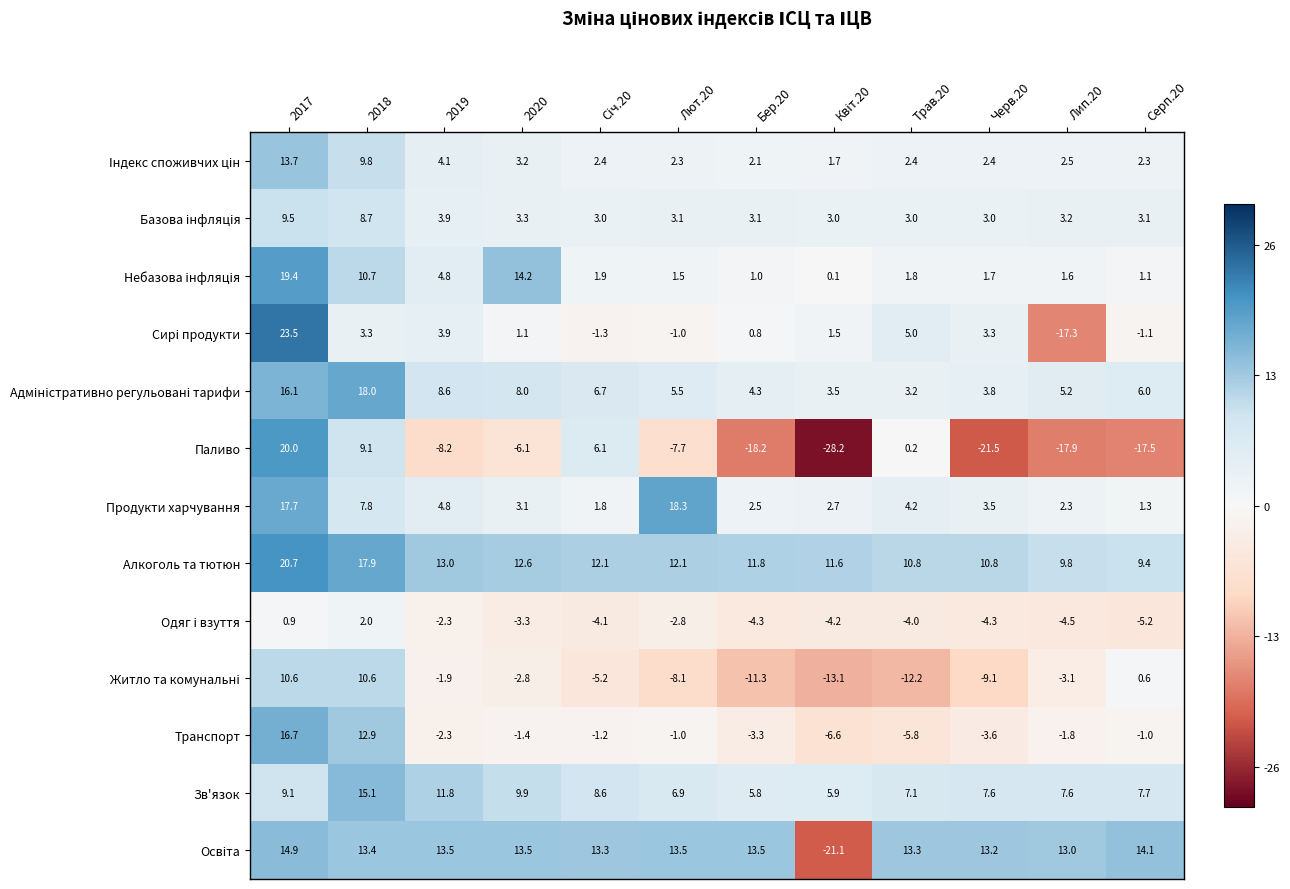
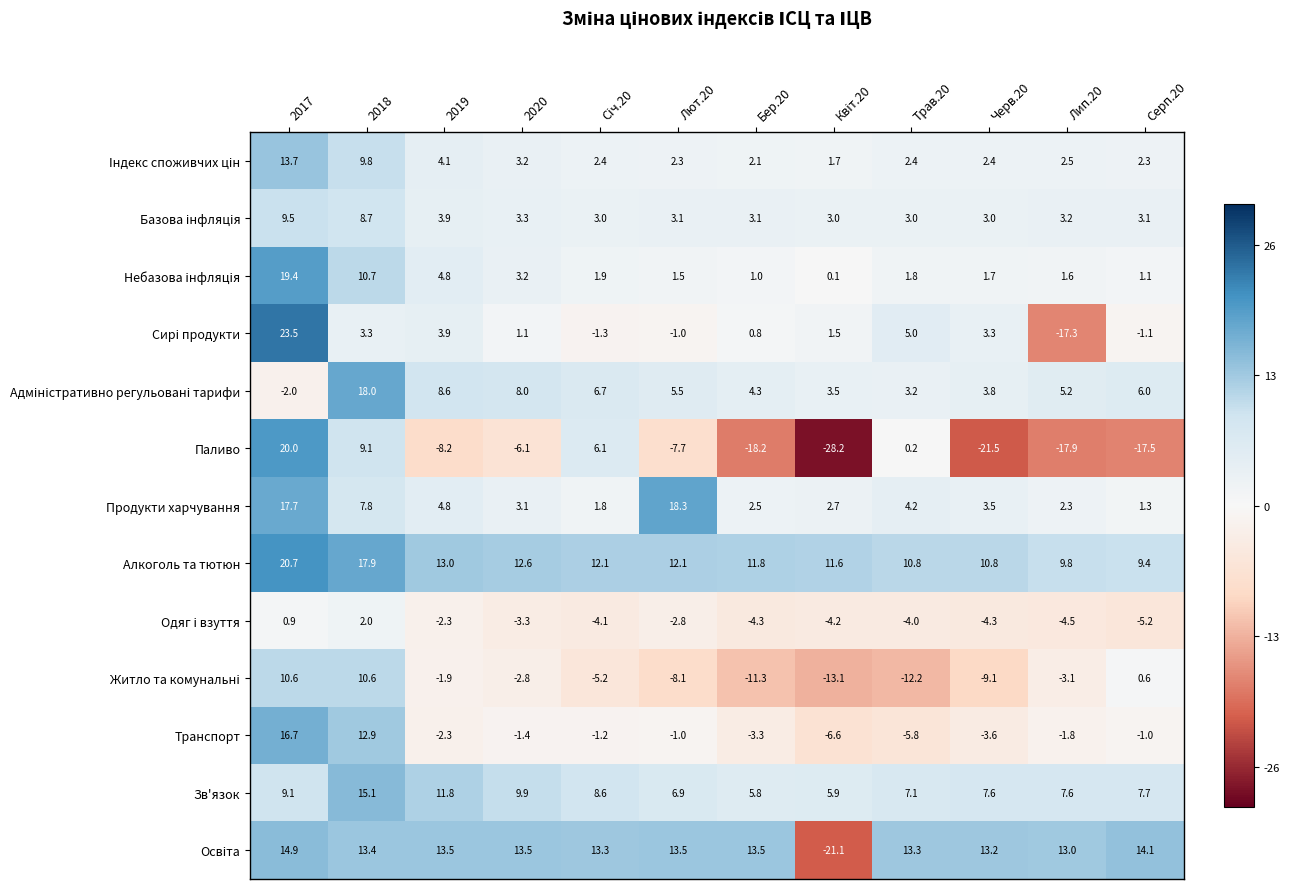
  {
    "Індекс споживчих цін": {
      "2017": 13.7,
      "2018": 9.8,
      "2019": 4.1,
      "2020": 3.2,
      "Січ.20": 2.4,
      "Лют.20": 2.3,
      "Бер.20": 2.1,
      "Квіт.20": 1.7,
      "Трав.20": 2.4,
      "Черв.20": 2.4,
      "Лип.20": 2.5,
      "Серп.20": 2.3
    },
    "Базова інфляція": {
      "2017": 9.5,
      "2018": 8.7,
      "2019": 3.9,
      "2020": 3.3,
      "Січ.20": 3.0,
      "Лют.20": 3.1,
      "Бер.20": 3.1,
      "Квіт.20": 3.0,
      "Трав.20": 3.0,
      "Черв.20": 3.0,
      "Лип.20": 3.2,
      "Серп.20": 3.1
    },
    "Небазова інфляція": {
      "2017": 19.4,
      "2018": 10.7,
      "2019": 4.8,
-     "2020": 14.2,
+     "2020": 3.2,
      "Січ.20": 1.9,
      "Лют.20": 1.5,
      "Бер.20": 1.0,
      "Квіт.20": 0.1,
      "Трав.20": 1.8,
      "Черв.20": 1.7,
      "Лип.20": 1.6,
      "Серп.20": 1.1
    },
    "Сирі продукти": {
      "2017": 23.5,
      "2018": 3.3,
      "2019": 3.9,
      "2020": 1.1,
      "Січ.20": -1.3,
      "Лют.20": -1.0,
      "Бер.20": 0.8,
      "Квіт.20": 1.5,
      "Трав.20": 5.0,
      "Черв.20": 3.3,
      "Лип.20": -17.3,
      "Серп.20": -1.1
    },
    "Адміністративно регульовані тарифи": {
-     "2017": 16.1,
+     "2017": -2.0,
      "2018": 18.0,
      "2019": 8.6,
      "2020": 8.0,
      "Січ.20": 6.7,
      "Лют.20": 5.5,
      "Бер.20": 4.3,
      "Квіт.20": 3.5,
      "Трав.20": 3.2,
      "Черв.20": 3.8,
      "Лип.20": 5.2,
      "Серп.20": 6.0
    },
    "Паливо": {
      "2017": 20.0,
      "2018": 9.1,
      "2019": -8.2,
      "2020": -6.1,
      "Січ.20": 6.1,
      "Лют.20": -7.7,
      "Бер.20": -18.2,
      "Квіт.20": -28.2,
      "Трав.20": 0.2,
      "Черв.20": -21.5,
      "Лип.20": -17.9,
      "Серп.20": -17.5
    },
    "Продукти харчування": {
      "2017": 17.7,
      "2018": 7.8,
      "2019": 4.8,
      "2020": 3.1,
      "Січ.20": 1.8,
      "Лют.20": 18.3,
      "Бер.20": 2.5,
      "Квіт.20": 2.7,
      "Трав.20": 4.2,
      "Черв.20": 3.5,
      "Лип.20": 2.3,
      "Серп.20": 1.3
    },
    "Алкоголь та тютюн": {
      "2017": 20.7,
      "2018": 17.9,
      "2019": 13.0,
      "2020": 12.6,
      "Січ.20": 12.1,
      "Лют.20": 12.1,
      "Бер.20": 11.8,
      "Квіт.20": 11.6,
      "Трав.20": 10.8,
      "Черв.20": 10.8,
      "Лип.20": 9.8,
      "Серп.20": 9.4
    },
    "Одяг і взуття": {
      "2017": 0.9,
      "2018": 2.0,
      "2019": -2.3,
      "2020": -3.3,
      "Січ.20": -4.1,
      "Лют.20": -2.8,
      "Бер.20": -4.3,
      "Квіт.20": -4.2,
      "Трав.20": -4.0,
      "Черв.20": -4.3,
      "Лип.20": -4.5,
      "Серп.20": -5.2
    },
    "Житло та комунальні": {
      "2017": 10.6,
      "2018": 10.6,
      "2019": -1.9,
      "2020": -2.8,
      "Січ.20": -5.2,
      "Лют.20": -8.1,
      "Бер.20": -11.3,
      "Квіт.20": -13.1,
      "Трав.20": -12.2,
      "Черв.20": -9.1,
      "Лип.20": -3.1,
      "Серп.20": 0.6
    },
    "Транспорт": {
      "2017": 16.7,
      "2018": 12.9,
      "2019": -2.3,
      "2020": -1.4,
      "Січ.20": -1.2,
      "Лют.20": -1.0,
      "Бер.20": -3.3,
      "Квіт.20": -6.6,
      "Трав.20": -5.8,
      "Черв.20": -3.6,
      "Лип.20": -1.8,
      "Серп.20": -1.0
    },
    "Зв'язок": {
      "2017": 9.1,
      "2018": 15.1,
      "2019": 11.8,
      "2020": 9.9,
      "Січ.20": 8.6,
      "Лют.20": 6.9,
      "Бер.20": 5.8,
      "Квіт.20": 5.9,
      "Трав.20": 7.1,
      "Черв.20": 7.6,
      "Лип.20": 7.6,
      "Серп.20": 7.7
    },
    "Освіта": {
      "2017": 14.9,
      "2018": 13.4,
      "2019": 13.5,
      "2020": 13.5,
      "Січ.20": 13.3,
      "Лют.20": 13.5,
      "Бер.20": 13.5,
      "Квіт.20": -21.1,
      "Трав.20": 13.3,
      "Черв.20": 13.2,
      "Лип.20": 13.0,
      "Серп.20": 14.1
    }
  }
